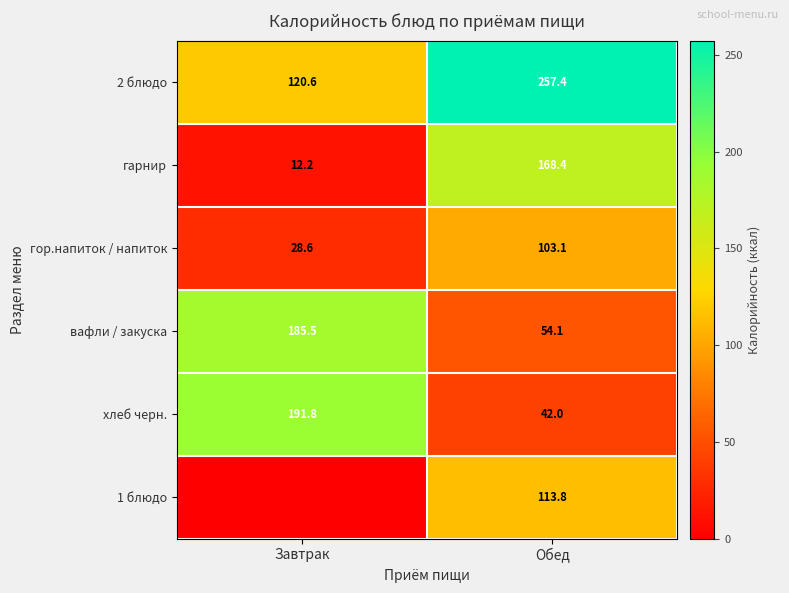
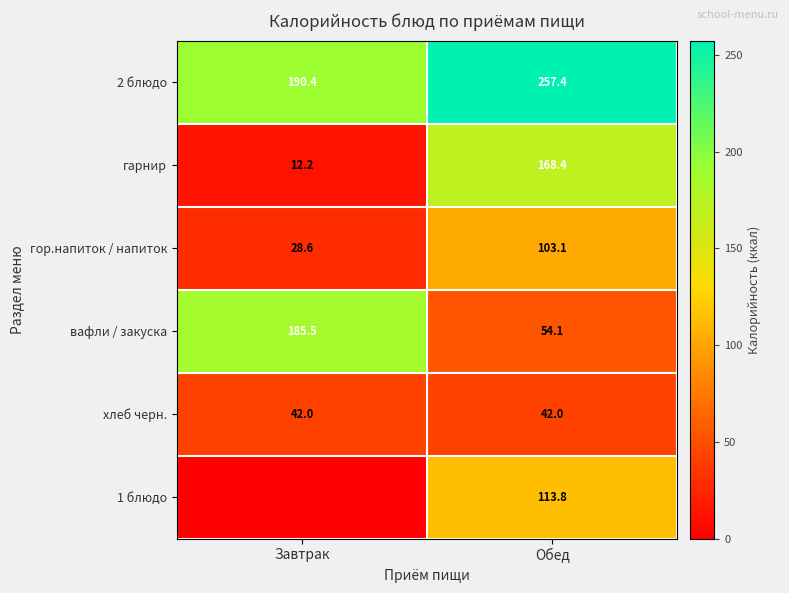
  {
    "2 блюдо": {
-     "Завтрак": 120.6,
+     "Завтрак": 190.4,
      "Обед": 257.4
    },
    "гарнир": {
      "Завтрак": 12.2,
      "Обед": 168.4
    },
    "гор.напиток / напиток": {
      "Завтрак": 28.6,
      "Обед": 103.1
    },
    "вафли / закуска": {
      "Завтрак": 185.5,
      "Обед": 54.1
    },
    "хлеб черн.": {
-     "Завтрак": 191.8,
+     "Завтрак": 42.0,
      "Обед": 42.0
    },
    "1 блюдо": {
      "Обед": 113.8
    }
  }
